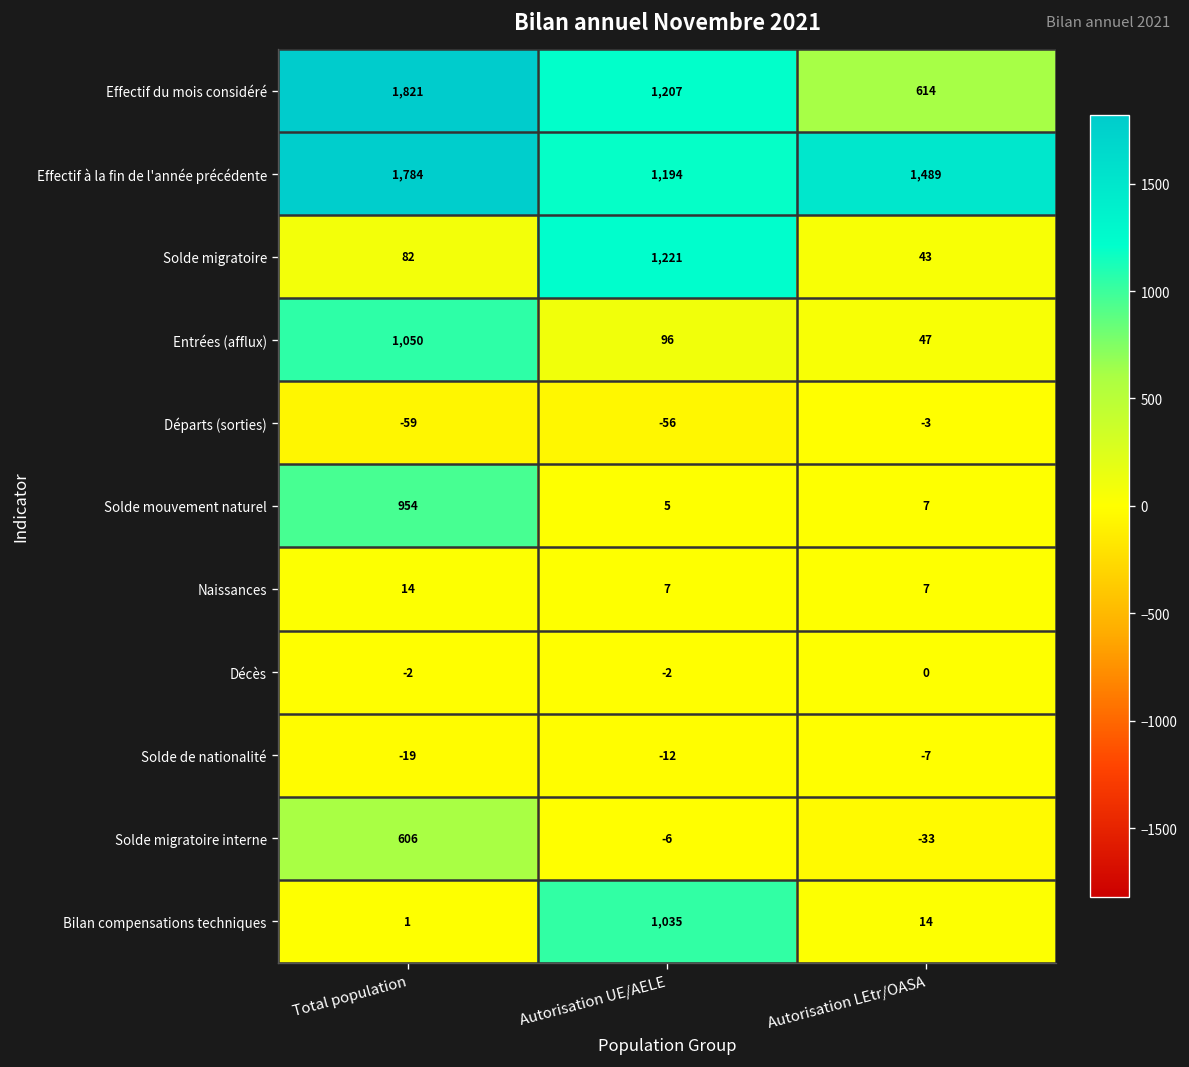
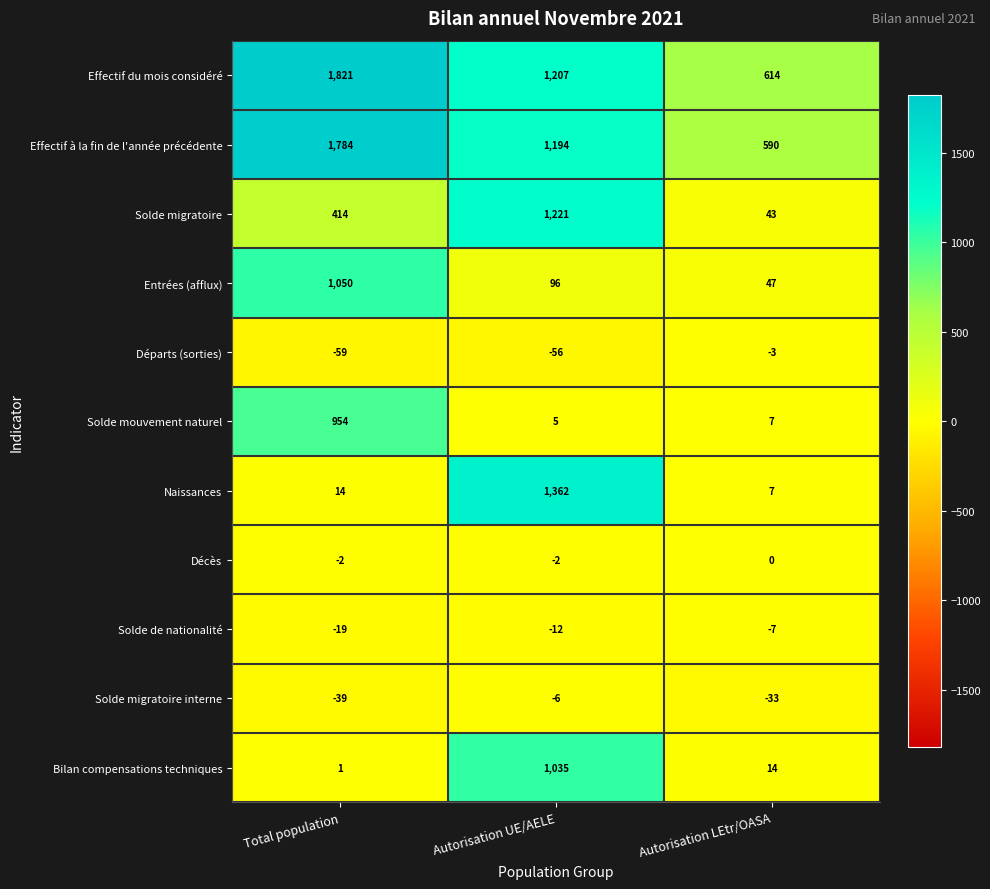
  {
    "Effectif du mois considéré": {
      "Total population": "1,821",
      "Autorisation UE/AELE": "1,207",
      "Autorisation LEtr/OASA": "614"
    },
    "Effectif à la fin de l'année précédente": {
      "Total population": "1,784",
      "Autorisation UE/AELE": "1,194",
-     "Autorisation LEtr/OASA": "1,489"
+     "Autorisation LEtr/OASA": "590"
    },
    "Solde migratoire": {
-     "Total population": "82",
+     "Total population": "414",
      "Autorisation UE/AELE": "1,221",
      "Autorisation LEtr/OASA": "43"
    },
    "Entrées (afflux)": {
      "Total population": "1,050",
      "Autorisation UE/AELE": "96",
      "Autorisation LEtr/OASA": "47"
    },
    "Départs (sorties)": {
      "Total population": "-59",
      "Autorisation UE/AELE": "-56",
      "Autorisation LEtr/OASA": "-3"
    },
    "Solde mouvement naturel": {
      "Total population": "954",
      "Autorisation UE/AELE": "5",
      "Autorisation LEtr/OASA": "7"
    },
    "Naissances": {
      "Total population": "14",
-     "Autorisation UE/AELE": "7",
+     "Autorisation UE/AELE": "1,362",
      "Autorisation LEtr/OASA": "7"
    },
    "Décès": {
      "Total population": "-2",
      "Autorisation UE/AELE": "-2",
      "Autorisation LEtr/OASA": "0"
    },
    "Solde de nationalité": {
      "Total population": "-19",
      "Autorisation UE/AELE": "-12",
      "Autorisation LEtr/OASA": "-7"
    },
    "Solde migratoire interne": {
-     "Total population": "606",
+     "Total population": "-39",
      "Autorisation UE/AELE": "-6",
      "Autorisation LEtr/OASA": "-33"
    },
    "Bilan compensations techniques": {
      "Total population": "1",
      "Autorisation UE/AELE": "1,035",
      "Autorisation LEtr/OASA": "14"
    }
  }
